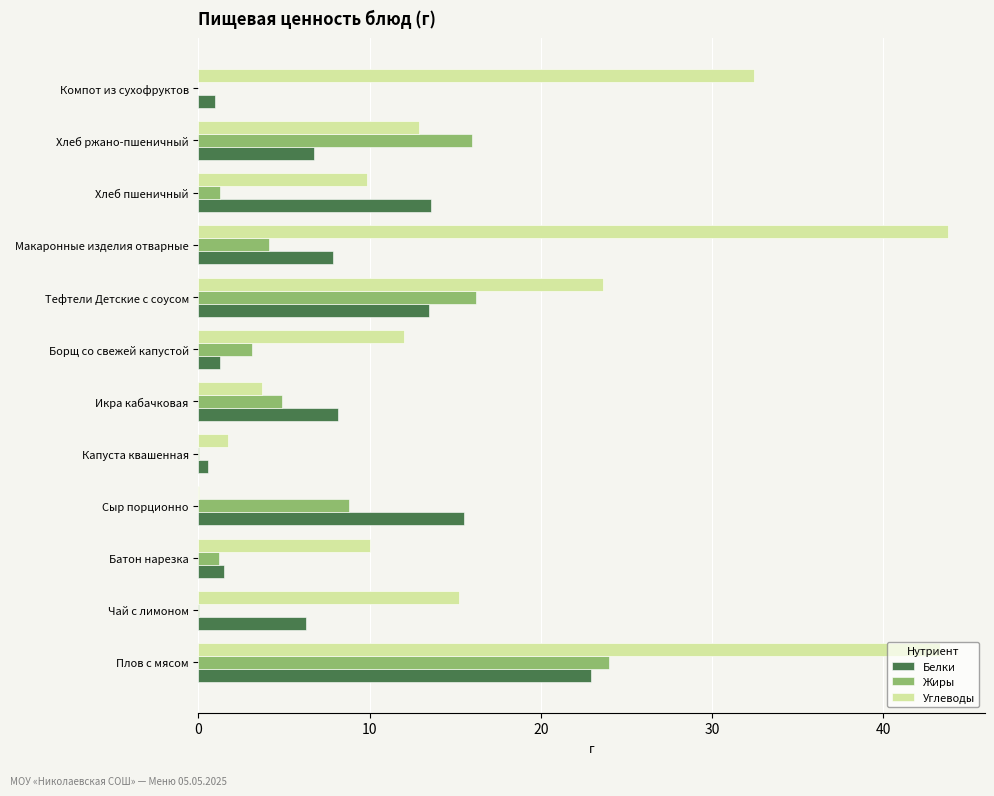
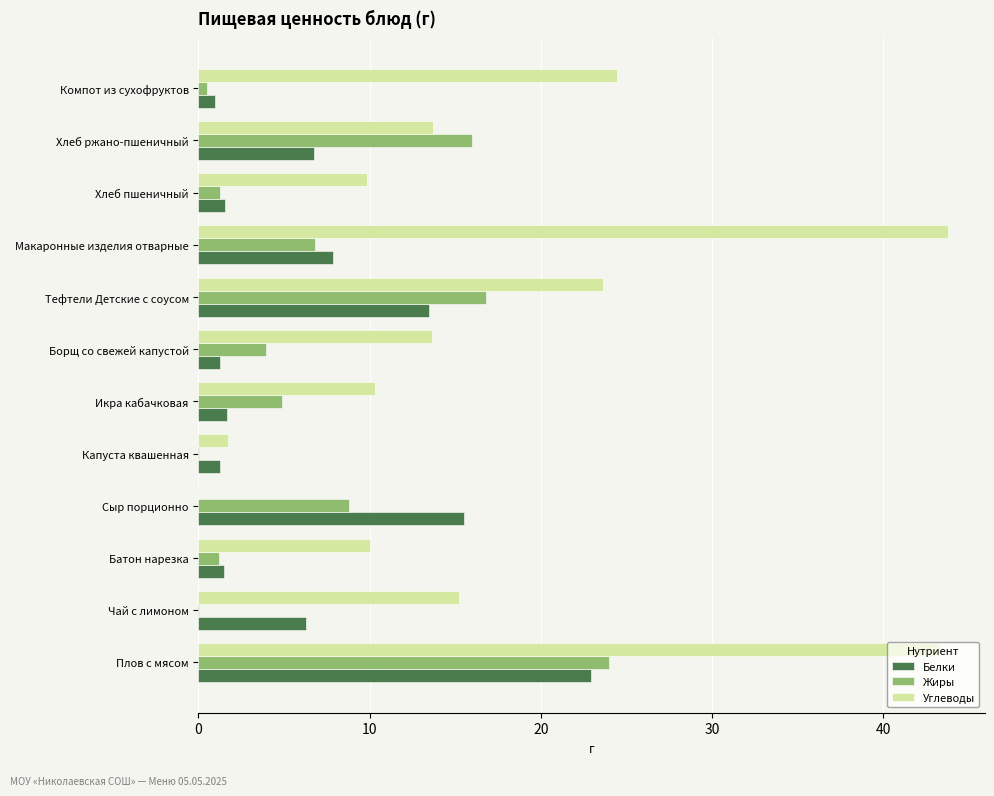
  {
    "Белки": {
      "Компот из сухофруктов": 1.0,
      "Хлеб ржано-пшеничный": 6.8,
-     "Хлеб пшеничный": 13.6,
+     "Хлеб пшеничный": 1.5,
      "Макаронные изделия отварные": 7.8,
      "Тефтели Детские с соусом": 13.5,
      "Борщ со свежей капустой": 1.3,
-     "Икра кабачковая": 8.1,
-     "Капуста квашенная": 0.6,
+     "Икра кабачковая": 1.7,
+     "Капуста квашенная": 1.2,
      "Сыр порционно": 15.5,
      "Батон нарезка": 1.5,
      "Чай с лимоном": 6.3,
      "Плов с мясом": 22.9
    },
    "Жиры": {
-     "Компот из сухофруктов": 0.0,
+     "Компот из сухофруктов": 0.5,
      "Хлеб ржано-пшеничный": 16.0,
      "Хлеб пшеничный": 1.3,
-     "Макаронные изделия отварные": 4.1,
-     "Тефтели Детские с соусом": 16.2,
-     "Борщ со свежей капустой": 3.1,
+     "Макаронные изделия отварные": 6.8,
+     "Тефтели Детские с соусом": 16.8,
+     "Борщ со свежей капустой": 3.9,
      "Икра кабачковая": 4.9,
      "Сыр порционно": 8.8,
      "Батон нарезка": 1.2,
      "Плов с мясом": 24.0
    },
    "Углеводы": {
-     "Компот из сухофруктов": 32.4,
-     "Хлеб ржано-пшеничный": 12.9,
+     "Компот из сухофруктов": 24.4,
+     "Хлеб ржано-пшеничный": 13.7,
      "Хлеб пшеничный": 9.8,
      "Макаронные изделия отварные": 43.7,
      "Тефтели Детские с соусом": 23.6,
-     "Борщ со свежей капустой": 12.0,
-     "Икра кабачковая": 3.7,
+     "Борщ со свежей капустой": 13.6,
+     "Икра кабачковая": 10.3,
      "Капуста квашенная": 1.8,
      "Батон нарезка": 10.0,
      "Чай с лимоном": 15.2
    }
  }
